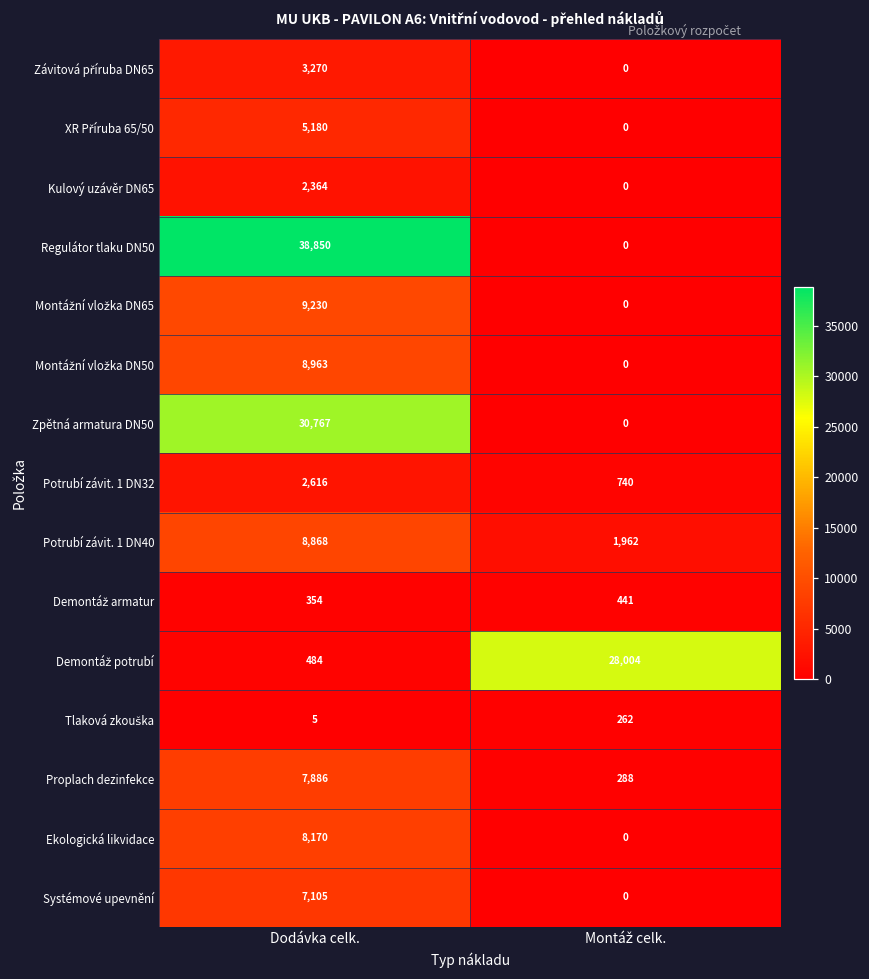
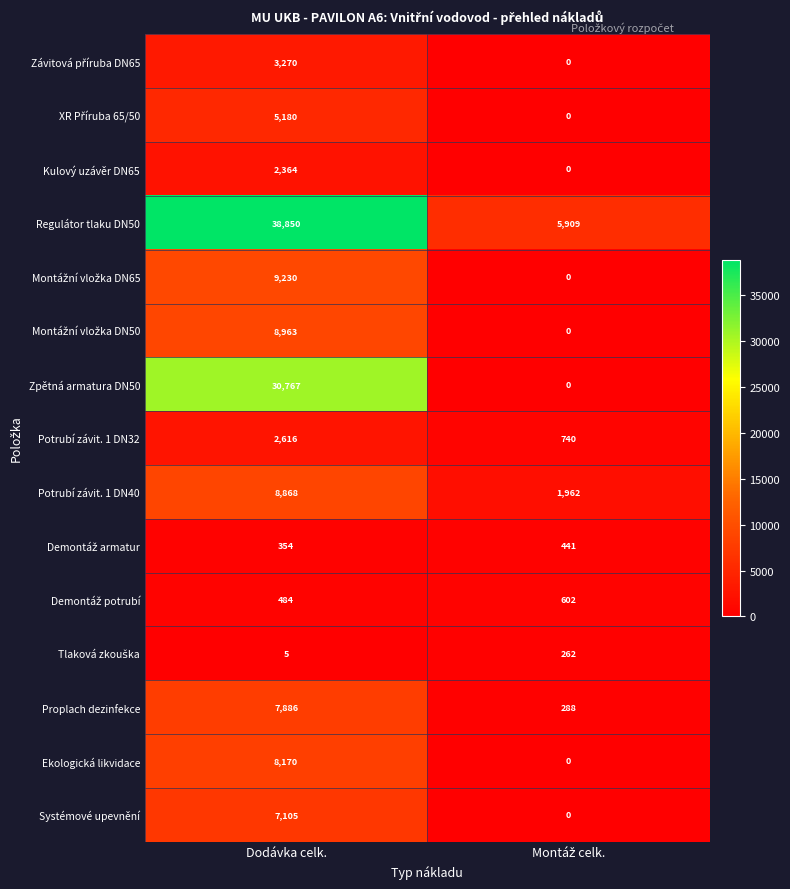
  {
    "Závitová příruba DN65": {
      "Dodávka celk.": "3,270",
      "Montáž celk.": "0"
    },
    "XR Příruba 65/50": {
      "Dodávka celk.": "5,180",
      "Montáž celk.": "0"
    },
    "Kulový uzávěr DN65": {
      "Dodávka celk.": "2,364",
      "Montáž celk.": "0"
    },
    "Regulátor tlaku DN50": {
      "Dodávka celk.": "38,850",
-     "Montáž celk.": "0"
+     "Montáž celk.": "5,909"
    },
    "Montážní vložka DN65": {
      "Dodávka celk.": "9,230",
      "Montáž celk.": "0"
    },
    "Montážní vložka DN50": {
      "Dodávka celk.": "8,963",
      "Montáž celk.": "0"
    },
    "Zpětná armatura DN50": {
      "Dodávka celk.": "30,767",
      "Montáž celk.": "0"
    },
    "Potrubí závit. 1 DN32": {
      "Dodávka celk.": "2,616",
      "Montáž celk.": "740"
    },
    "Potrubí závit. 1 DN40": {
      "Dodávka celk.": "8,868",
      "Montáž celk.": "1,962"
    },
    "Demontáž armatur": {
      "Dodávka celk.": "354",
      "Montáž celk.": "441"
    },
    "Demontáž potrubí": {
      "Dodávka celk.": "484",
-     "Montáž celk.": "28,004"
+     "Montáž celk.": "602"
    },
    "Tlaková zkouška": {
      "Dodávka celk.": "5",
      "Montáž celk.": "262"
    },
    "Proplach dezinfekce": {
      "Dodávka celk.": "7,886",
      "Montáž celk.": "288"
    },
    "Ekologická likvidace": {
      "Dodávka celk.": "8,170",
      "Montáž celk.": "0"
    },
    "Systémové upevnění": {
      "Dodávka celk.": "7,105",
      "Montáž celk.": "0"
    }
  }
